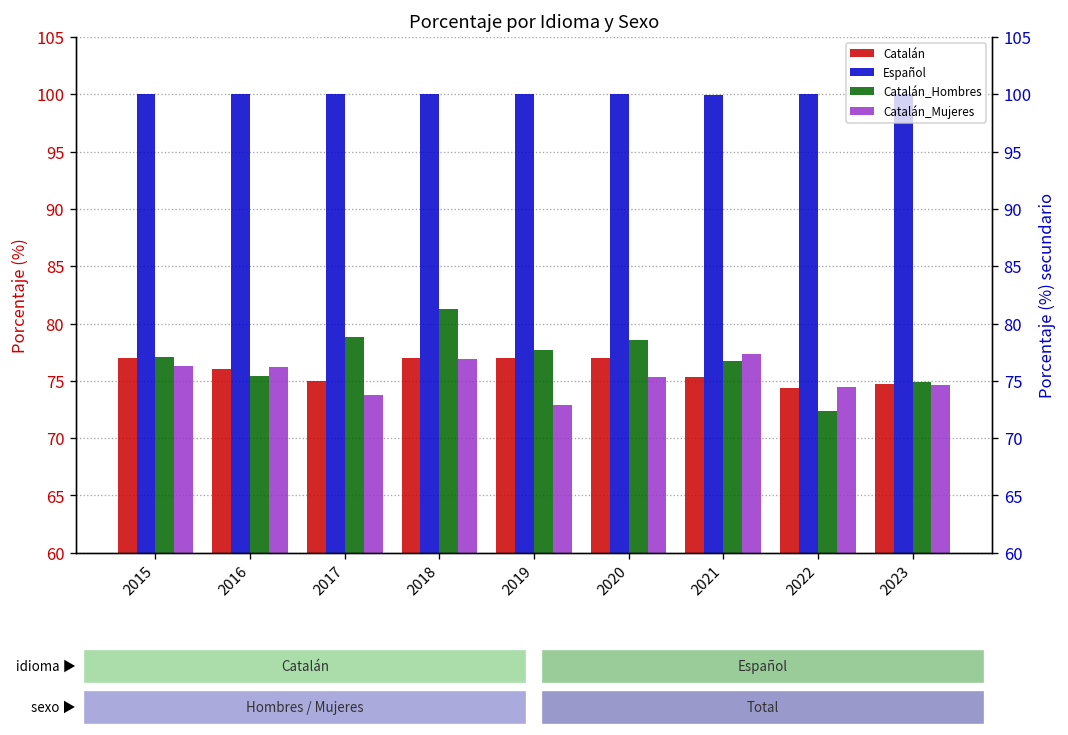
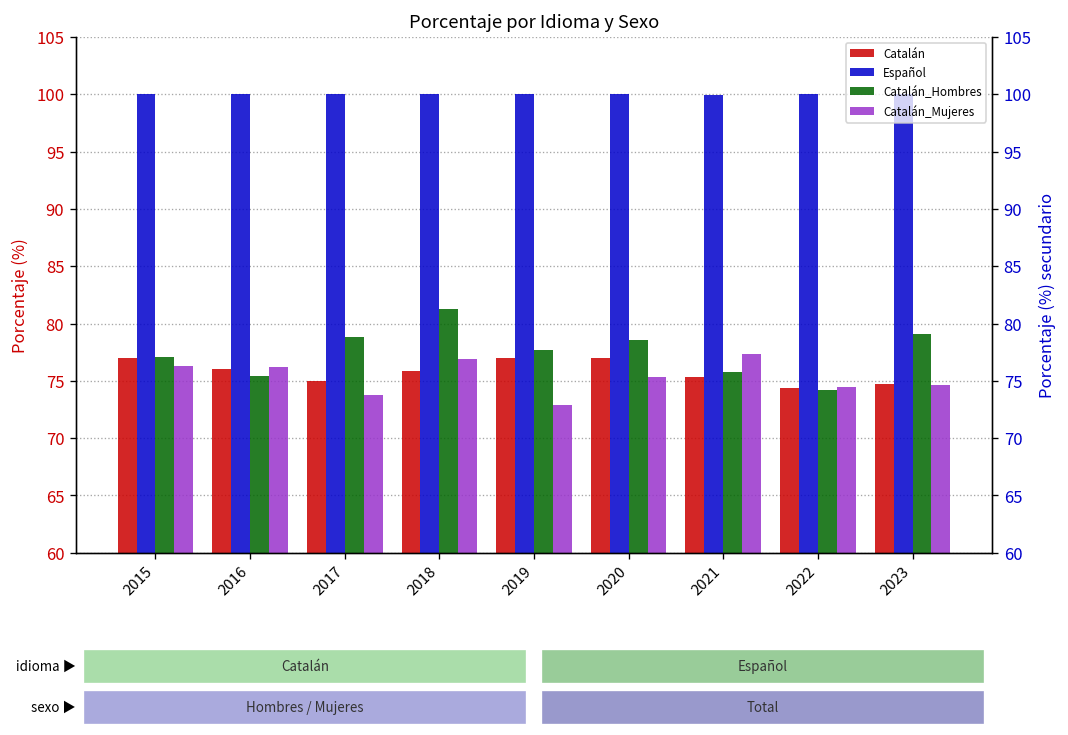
  {
    "Catalán": {
      "2015": 77,
      "2016": 76,
      "2017": 75,
-     "2018": 77,
+     "2018": 76,
      "2019": 77,
      "2020": 77,
      "2021": 75,
      "2022": 74,
      "2023": 75
    },
    "Español": {
      "2015": 100,
      "2016": 100,
      "2017": 100,
      "2018": 100,
      "2019": 100,
      "2020": 100,
      "2021": 100,
      "2022": 100
    },
    "Catalán_Hombres": {
      "2015": 77,
      "2016": 75,
      "2017": 79,
      "2018": 81,
      "2019": 78,
      "2020": 79,
-     "2021": 77,
-     "2022": 72,
-     "2023": 75
+     "2021": 76,
+     "2022": 74,
+     "2023": 79
    },
    "Catalán_Mujeres": {
      "2015": 76,
      "2016": 76,
      "2017": 74,
      "2018": 77,
      "2019": 73,
      "2020": 75,
      "2021": 77,
      "2022": 75,
      "2023": 75
    }
  }
